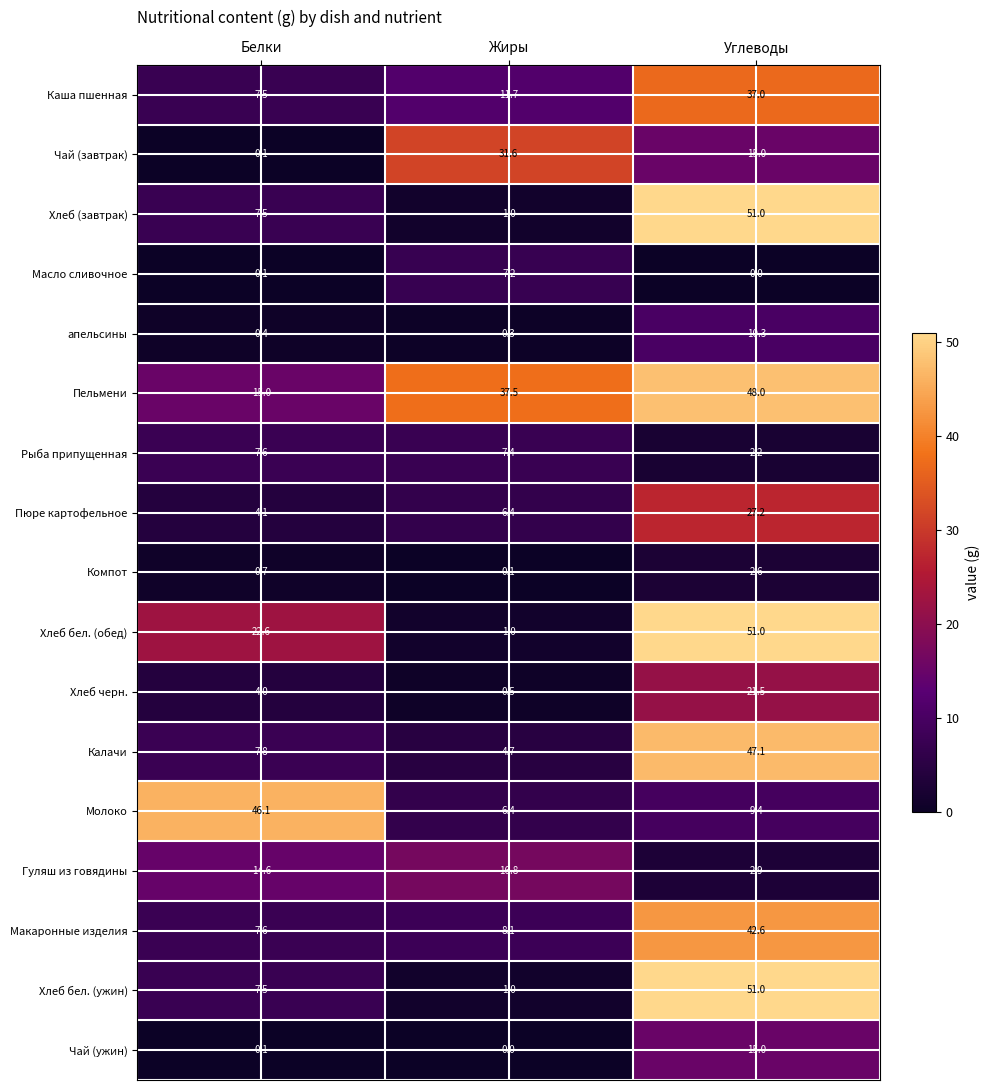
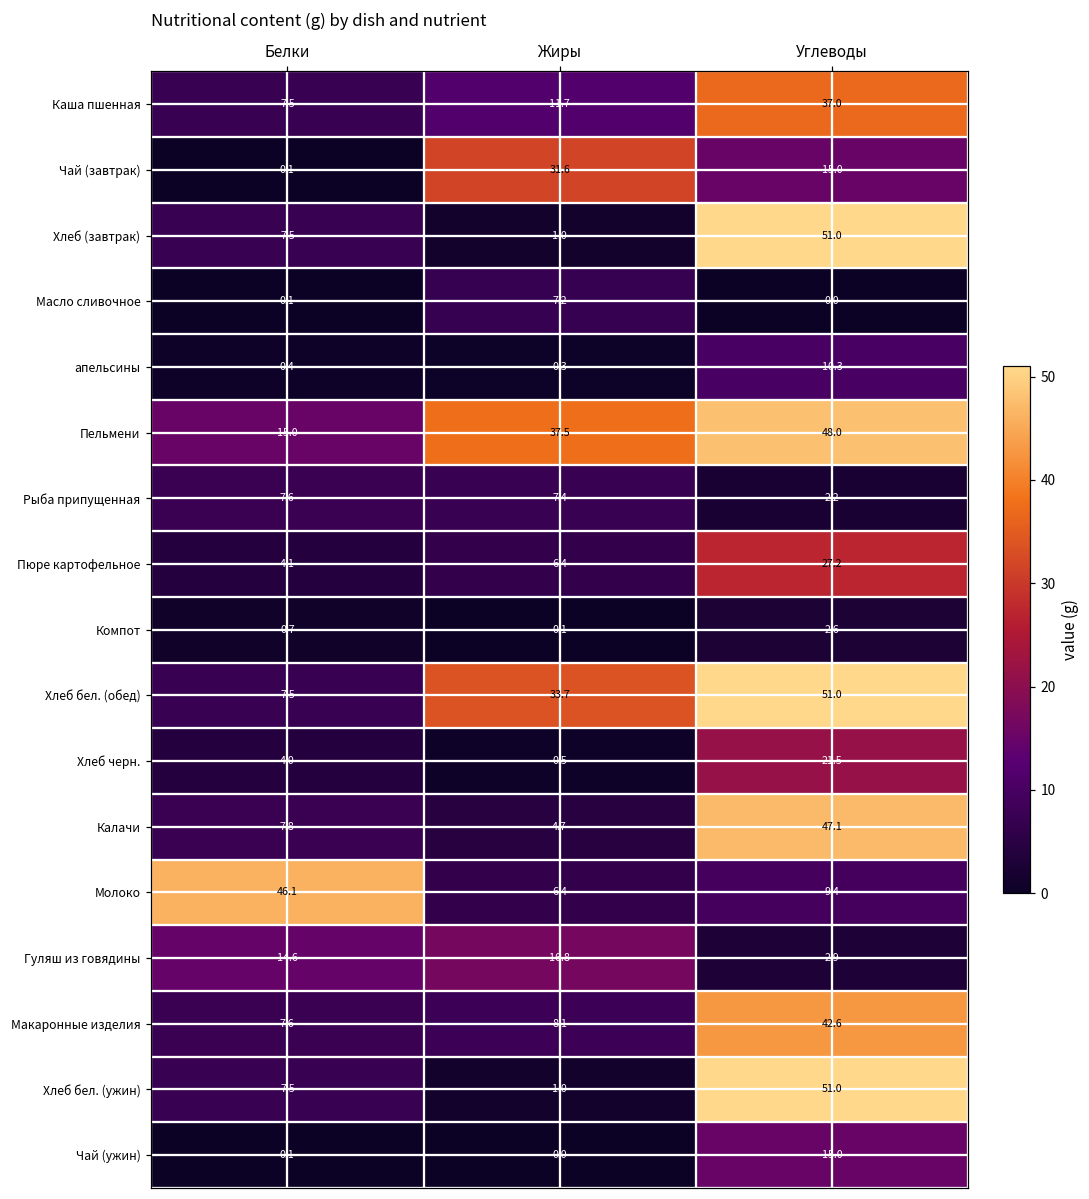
  {
    "Каша пшенная": {
      "Белки": 7.5,
      "Жиры": 11.7,
      "Углеводы": 37.0
    },
    "Чай (завтрак)": {
      "Белки": 0.1,
      "Жиры": 31.6,
      "Углеводы": 15.0
    },
    "Хлеб (завтрак)": {
      "Белки": 7.5,
      "Жиры": 1.0,
      "Углеводы": 51.0
    },
    "Масло сливочное": {
      "Белки": 0.1,
      "Жиры": 7.2,
      "Углеводы": 0.0
    },
    "апельсины": {
      "Белки": 0.4,
      "Жиры": 0.3,
      "Углеводы": 10.3
    },
    "Пельмени": {
      "Белки": 15.0,
      "Жиры": 37.5,
      "Углеводы": 48.0
    },
    "Рыба припущенная": {
      "Белки": 7.6,
      "Жиры": 7.4,
      "Углеводы": 2.2
    },
    "Пюре картофельное": {
      "Белки": 4.1,
      "Жиры": 6.4,
      "Углеводы": 27.2
    },
    "Компот": {
      "Белки": 0.7,
      "Жиры": 0.1,
      "Углеводы": 2.6
    },
    "Хлеб бел. (обед)": {
-     "Белки": 22.6,
-     "Жиры": 1.0,
+     "Белки": 7.5,
+     "Жиры": 33.7,
      "Углеводы": 51.0
    },
    "Хлеб черн.": {
      "Белки": 4.0,
      "Жиры": 0.5,
      "Углеводы": 21.5
    },
    "Калачи": {
      "Белки": 7.8,
      "Жиры": 4.7,
      "Углеводы": 47.1
    },
    "Молоко": {
      "Белки": 46.1,
      "Жиры": 6.4,
      "Углеводы": 9.4
    },
    "Гуляш из говядины": {
      "Белки": 14.6,
      "Жиры": 16.8,
      "Углеводы": 2.9
    },
    "Макаронные изделия": {
      "Белки": 7.6,
      "Жиры": 8.1,
      "Углеводы": 42.6
    },
    "Хлеб бел. (ужин)": {
      "Белки": 7.5,
      "Жиры": 1.0,
      "Углеводы": 51.0
    },
    "Чай (ужин)": {
      "Белки": 0.1,
      "Жиры": 0.0,
      "Углеводы": 15.0
    }
  }
